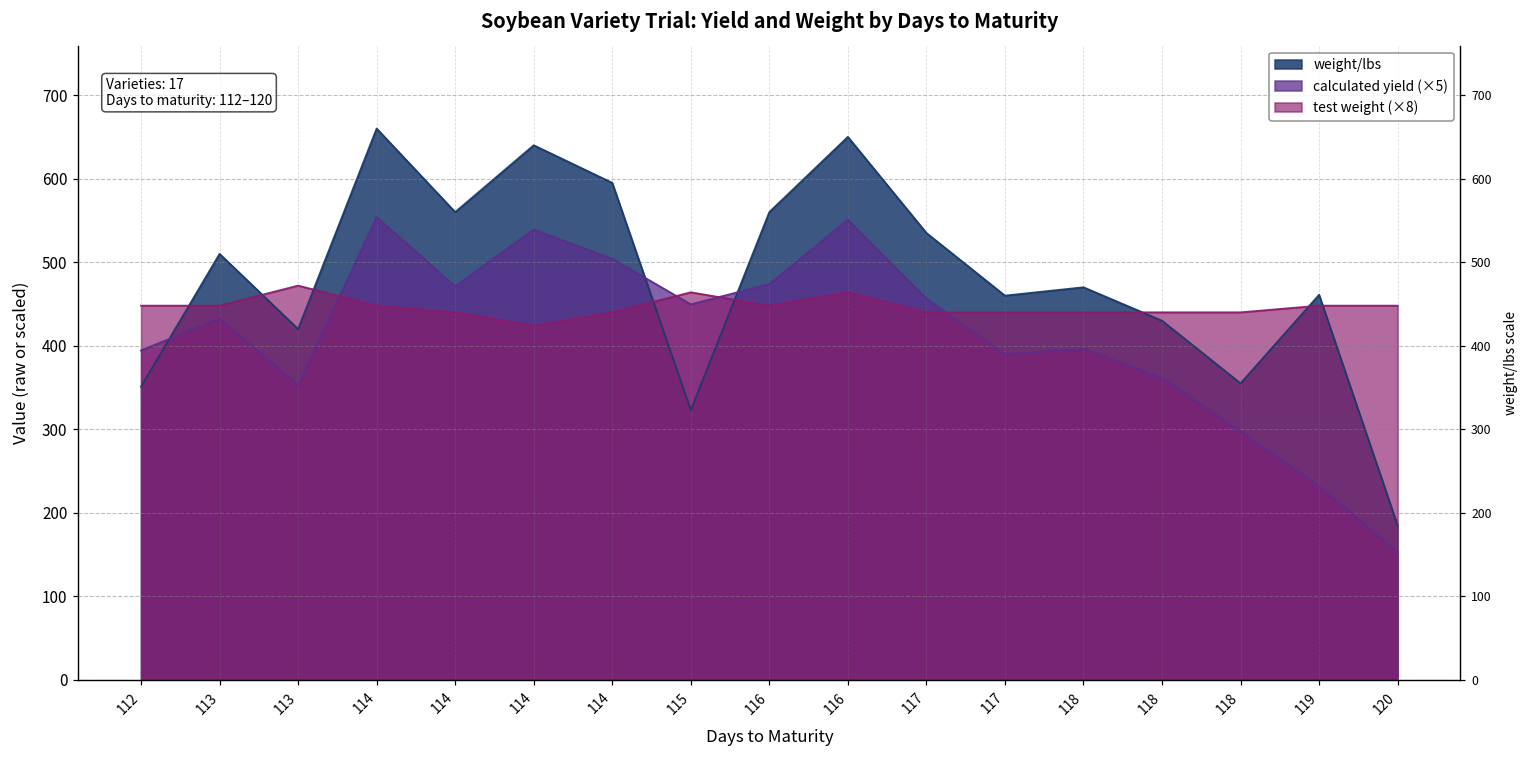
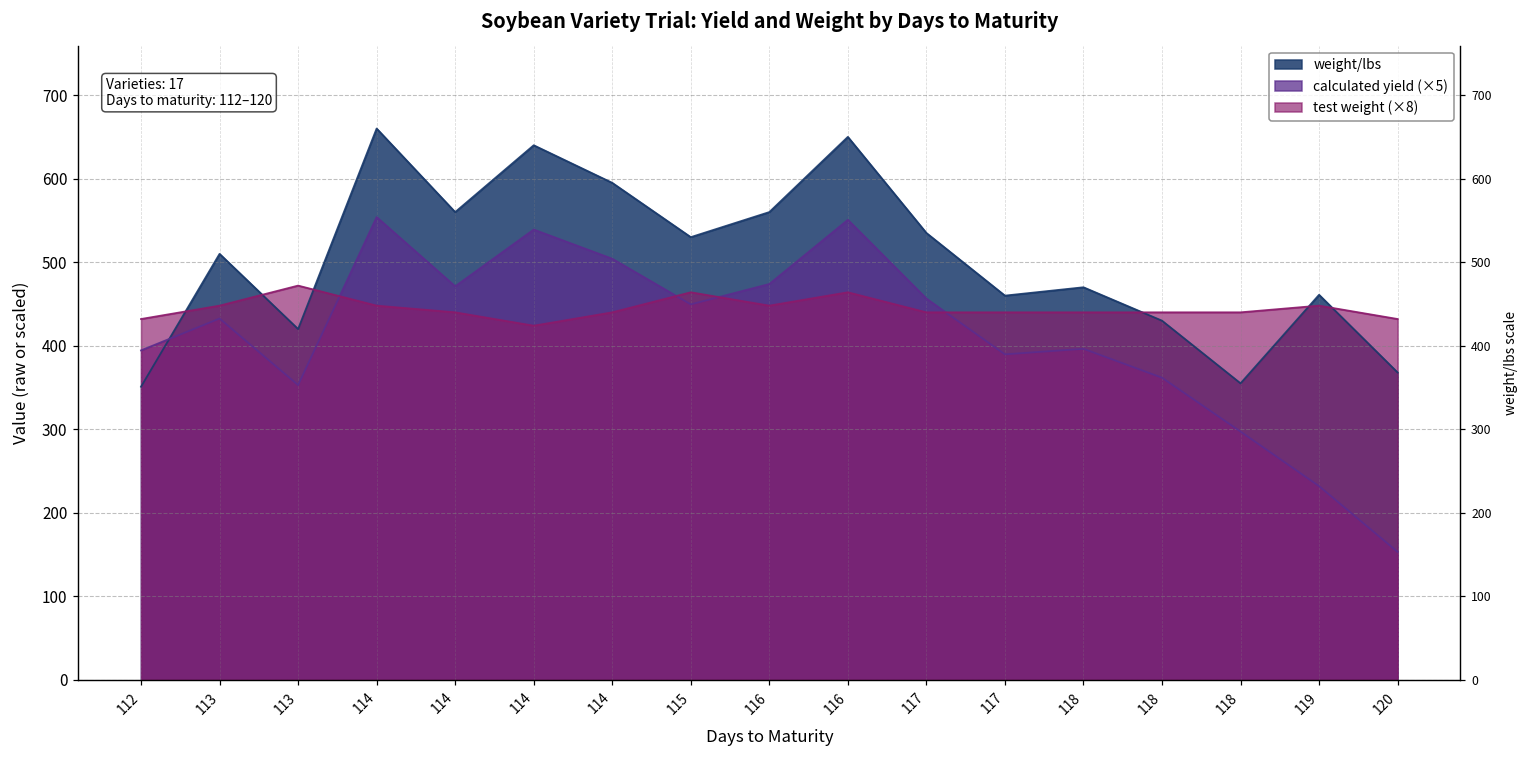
  {
    "weight/lbs": {
      "112": 350,
-     "115": 320,
+     "115": 530,
      "119": 460,
-     "120": 190
+     "120": 370
    },
    "calculated yield (×5)": {
      "112": 390,
      "115": 450,
      "119": 230,
      "120": 150
    },
    "test weight (×8)": {
-     "112": 450,
+     "112": 430,
      "115": 460,
      "119": 450,
-     "120": 450
+     "120": 430
    }
  }
